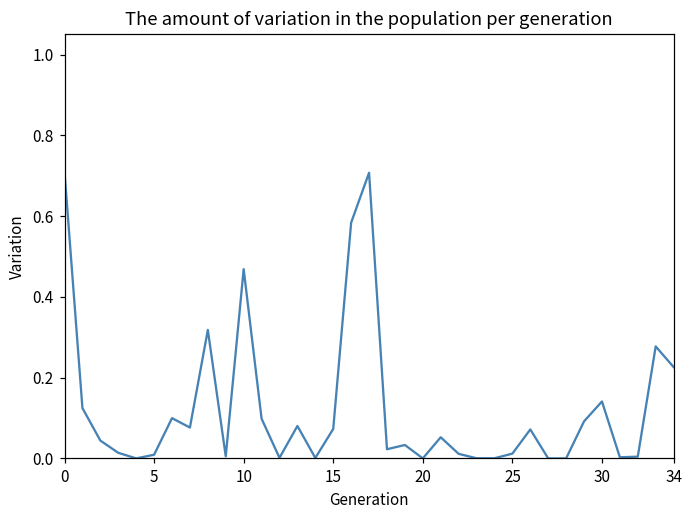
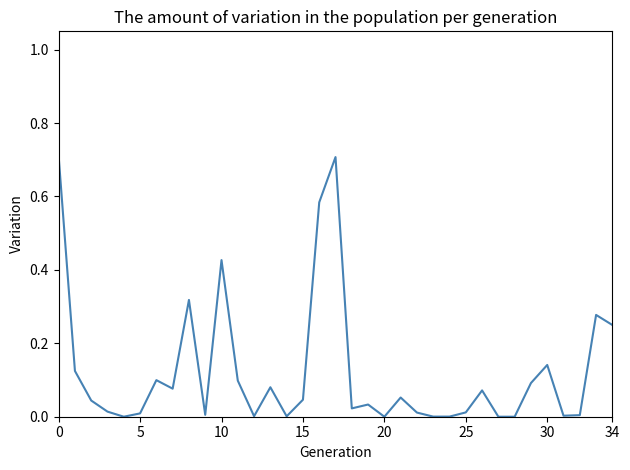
  {
    "0": 0.71,
    "5": 0.01,
-   "10": 0.47,
-   "15": 0.07,
+   "10": 0.43,
+   "15": 0.05,
    "20": 0.00,
    "25": 0.01,
    "30": 0.14,
-   "34": 0.23
+   "34": 0.25
  }
